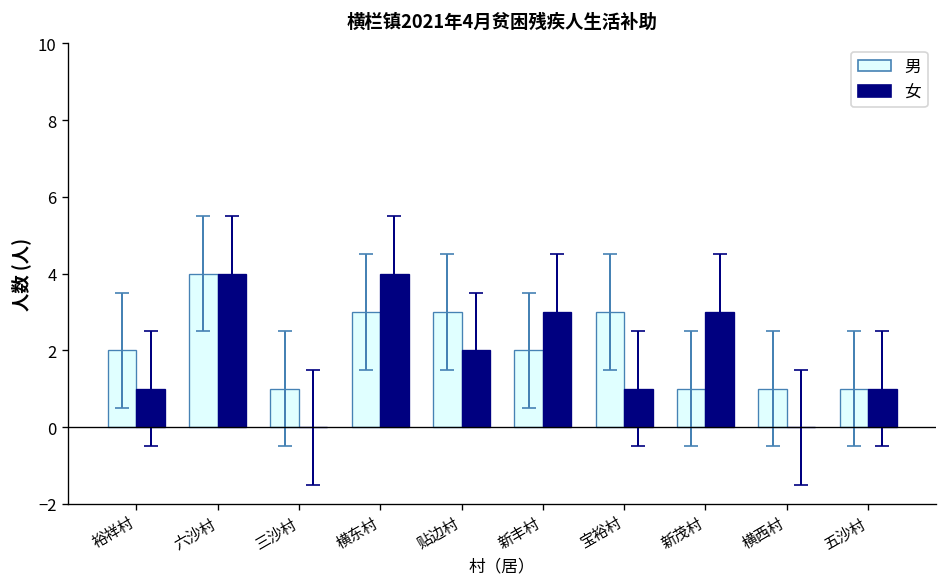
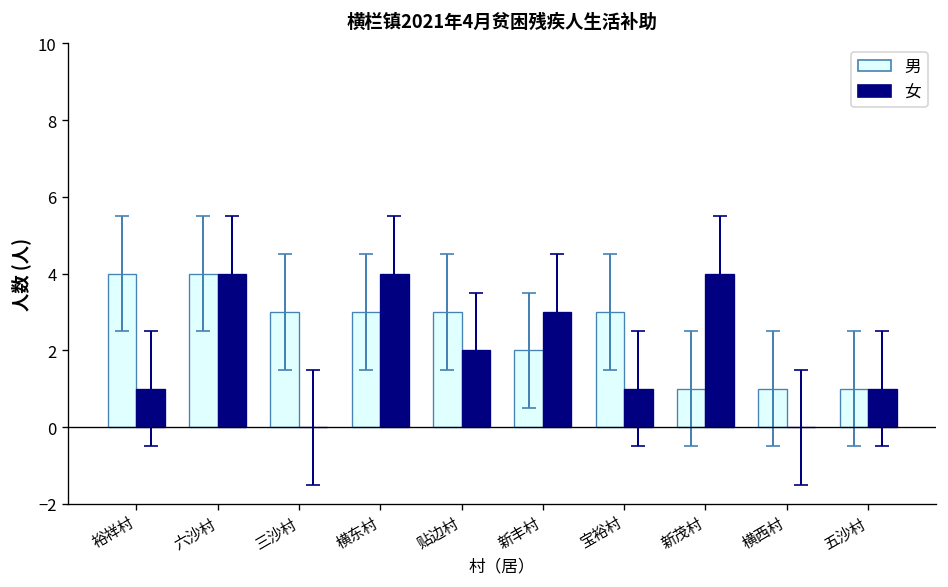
  {
    "男": {
-     "裕祥村": 2,
+     "裕祥村": 4,
      "六沙村": 4,
-     "三沙村": 1,
+     "三沙村": 3,
      "横东村": 3,
      "贴边村": 3,
      "新丰村": 2,
      "宝裕村": 3,
      "新茂村": 1,
      "横西村": 1,
      "五沙村": 1
    },
    "女": {
      "裕祥村": 1,
      "六沙村": 4,
      "三沙村": 0,
      "横东村": 4,
      "贴边村": 2,
      "新丰村": 3,
      "宝裕村": 1,
-     "新茂村": 3,
+     "新茂村": 4,
      "横西村": 0,
      "五沙村": 1
    }
  }
